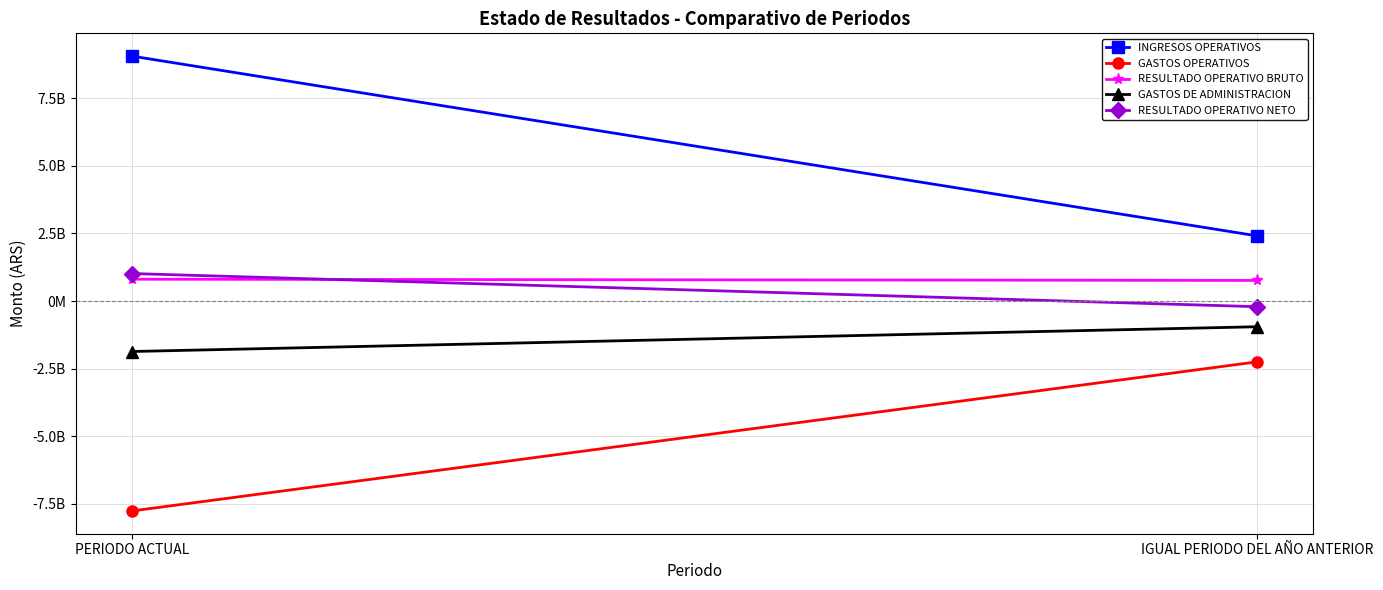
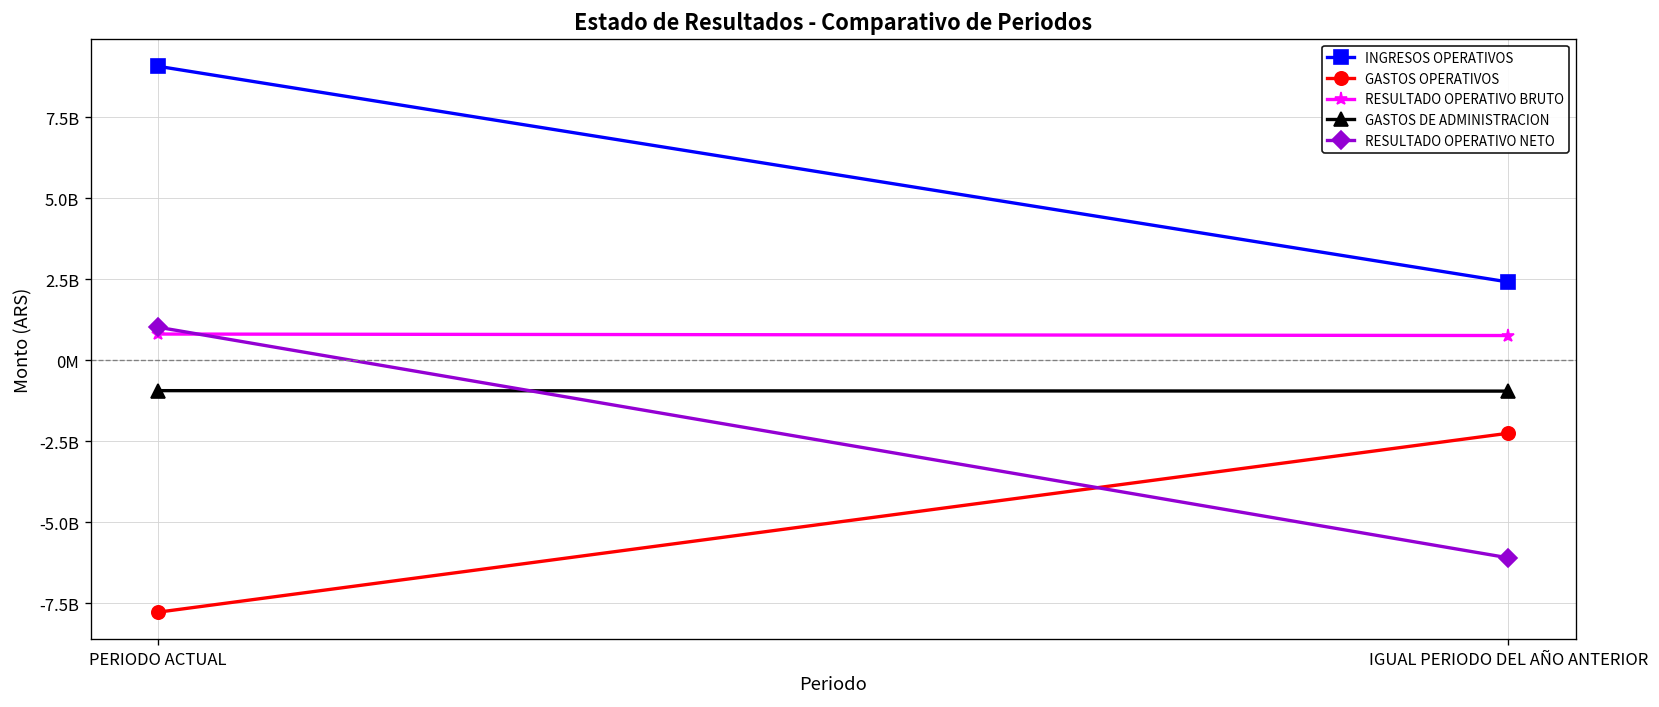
  {
    "INGRESOS OPERATIVOS": {
      "PERIODO ACTUAL": 9100000000,
      "IGUAL PERIODO DEL AÑO ANTERIOR": 2400000000
    },
    "GASTOS OPERATIVOS": {
      "PERIODO ACTUAL": -7800000000,
      "IGUAL PERIODO DEL AÑO ANTERIOR": -2300000000
    },
    "RESULTADO OPERATIVO BRUTO": {
      "PERIODO ACTUAL": 800000000,
      "IGUAL PERIODO DEL AÑO ANTERIOR": 800000000
    },
    "GASTOS DE ADMINISTRACION": {
-     "PERIODO ACTUAL": -1900000000,
+     "PERIODO ACTUAL": -900000000,
      "IGUAL PERIODO DEL AÑO ANTERIOR": -1000000000
    },
    "RESULTADO OPERATIVO NETO": {
      "PERIODO ACTUAL": 1000000000,
-     "IGUAL PERIODO DEL AÑO ANTERIOR": -200000000
+     "IGUAL PERIODO DEL AÑO ANTERIOR": -6100000000
    }
  }
